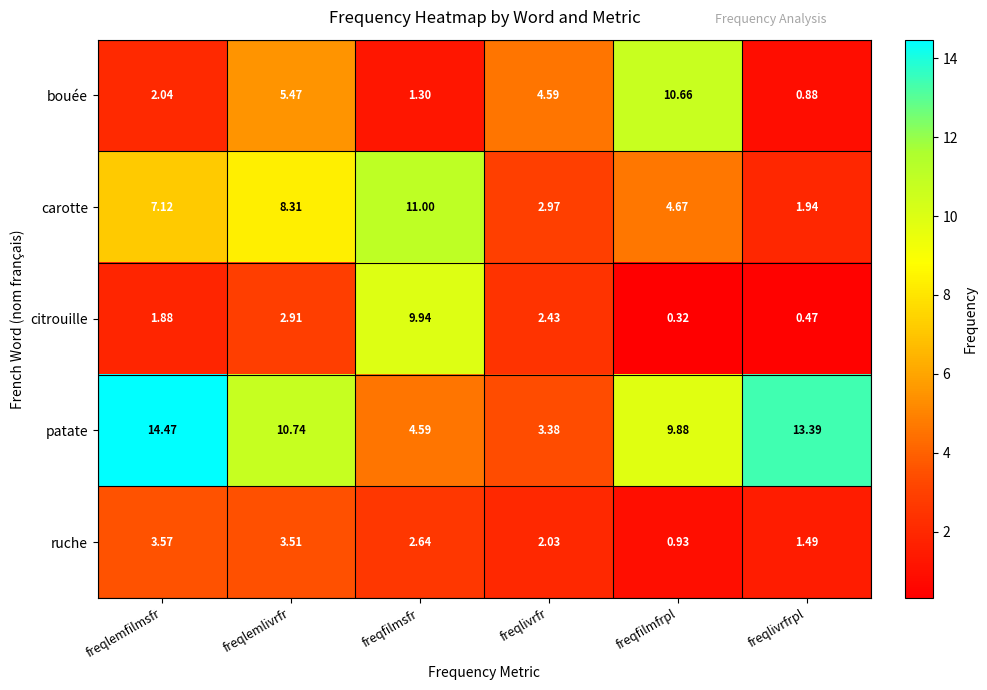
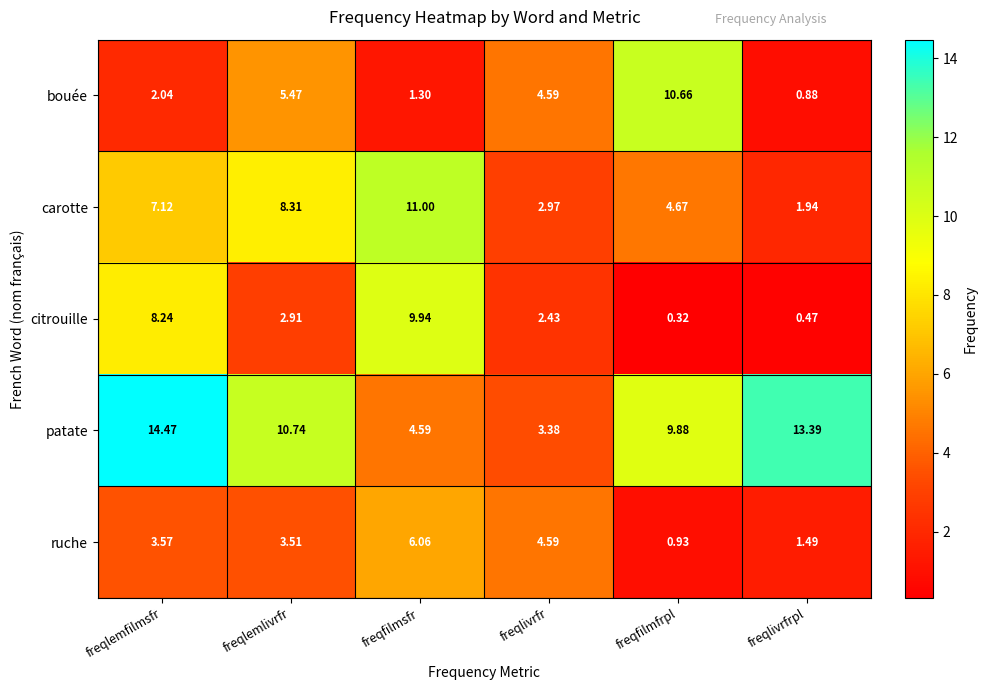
  {
    "bouée": {
      "freqlemfilmsfr": 2.04,
      "freqlemlivrfr": 5.47,
      "freqfilmsfr": 1.30,
      "freqlivrfr": 4.59,
      "freqfilmfrpl": 10.66,
      "freqlivrfrpl": 0.88
    },
    "carotte": {
      "freqlemfilmsfr": 7.12,
      "freqlemlivrfr": 8.31,
      "freqfilmsfr": 11.00,
      "freqlivrfr": 2.97,
      "freqfilmfrpl": 4.67,
      "freqlivrfrpl": 1.94
    },
    "citrouille": {
-     "freqlemfilmsfr": 1.88,
+     "freqlemfilmsfr": 8.24,
      "freqlemlivrfr": 2.91,
      "freqfilmsfr": 9.94,
      "freqlivrfr": 2.43,
      "freqfilmfrpl": 0.32,
      "freqlivrfrpl": 0.47
    },
    "patate": {
      "freqlemfilmsfr": 14.47,
      "freqlemlivrfr": 10.74,
      "freqfilmsfr": 4.59,
      "freqlivrfr": 3.38,
      "freqfilmfrpl": 9.88,
      "freqlivrfrpl": 13.39
    },
    "ruche": {
      "freqlemfilmsfr": 3.57,
      "freqlemlivrfr": 3.51,
-     "freqfilmsfr": 2.64,
-     "freqlivrfr": 2.03,
+     "freqfilmsfr": 6.06,
+     "freqlivrfr": 4.59,
      "freqfilmfrpl": 0.93,
      "freqlivrfrpl": 1.49
    }
  }
